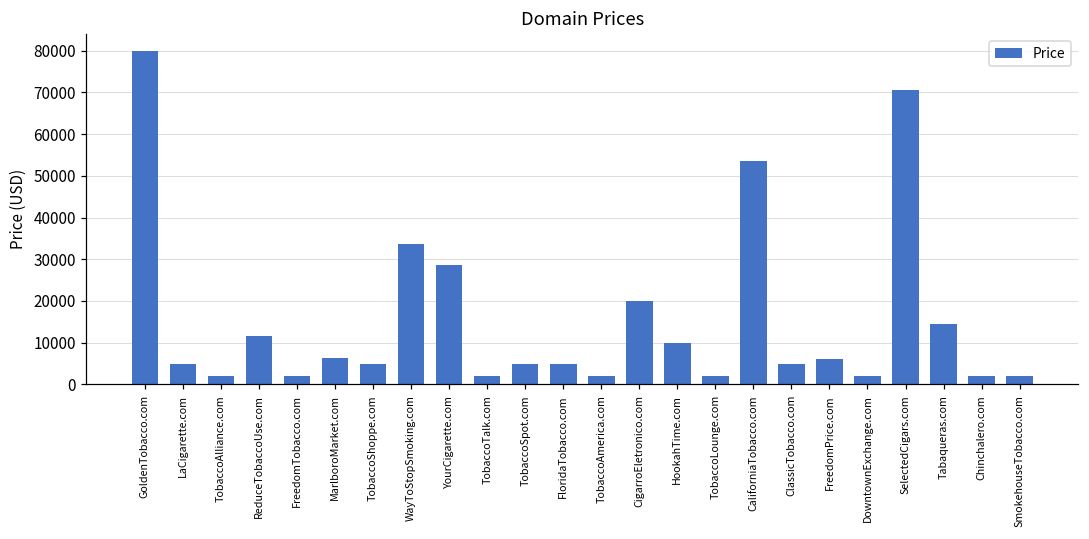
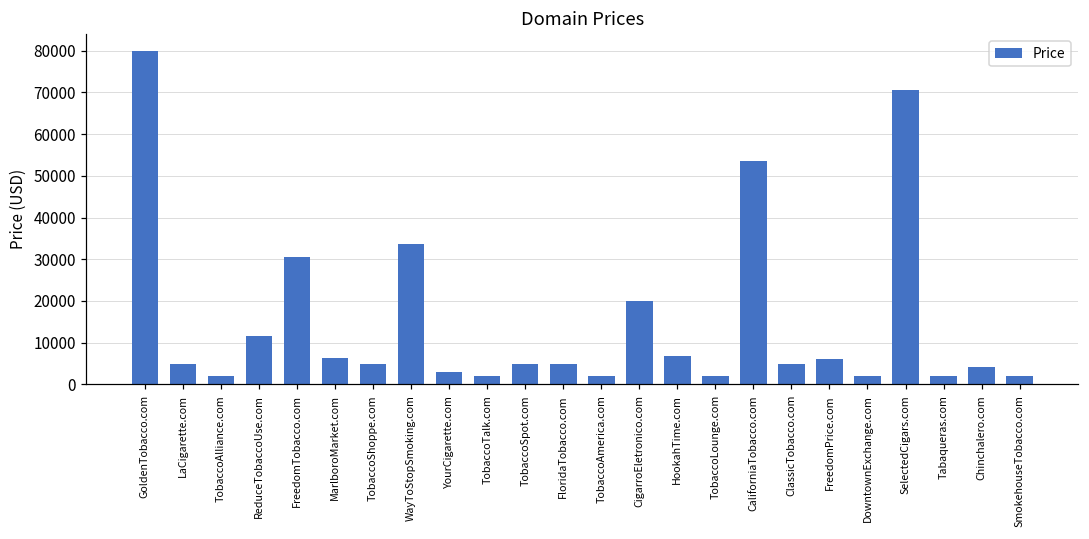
  {
    "GoldenTobacco.com": 80000,
    "LaCigarette.com": 5000,
    "TobaccoAlliance.com": 2000,
    "ReduceTobaccoUse.com": 12000,
-   "FreedomTobacco.com": 2000,
+   "FreedomTobacco.com": 30000,
    "MarlboroMarket.com": 6000,
    "TobaccoShoppe.com": 5000,
    "WayToStopSmoking.com": 34000,
-   "YourCigarette.com": 29000,
+   "YourCigarette.com": 3000,
    "TobaccoTalk.com": 2000,
    "TobaccoSpot.com": 5000,
    "FloridaTobacco.com": 5000,
    "TobaccoAmerica.com": 2000,
    "CigarroEletronico.com": 20000,
-   "HookahTime.com": 10000,
+   "HookahTime.com": 7000,
    "TobaccoLounge.com": 2000,
    "CaliforniaTobacco.com": 54000,
    "ClassicTobacco.com": 5000,
    "FreedomPrice.com": 6000,
    "DowntownExchange.com": 2000,
    "SelectedCigars.com": 71000,
-   "Tabaqueras.com": 14000,
-   "Chinchalero.com": 2000,
+   "Tabaqueras.com": 2000,
+   "Chinchalero.com": 4000,
    "SmokehouseTobacco.com": 2000
  }
